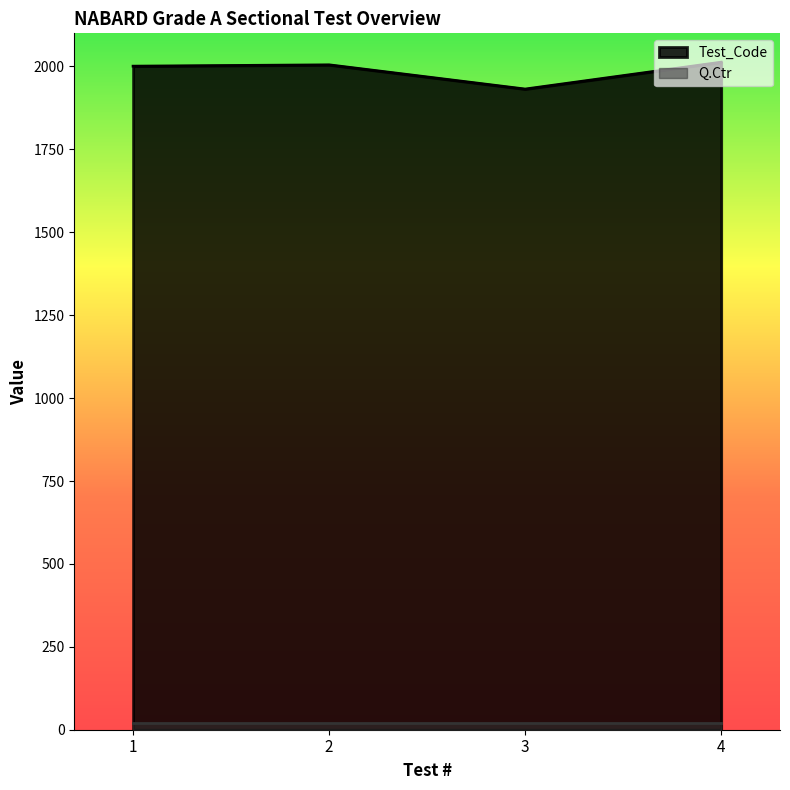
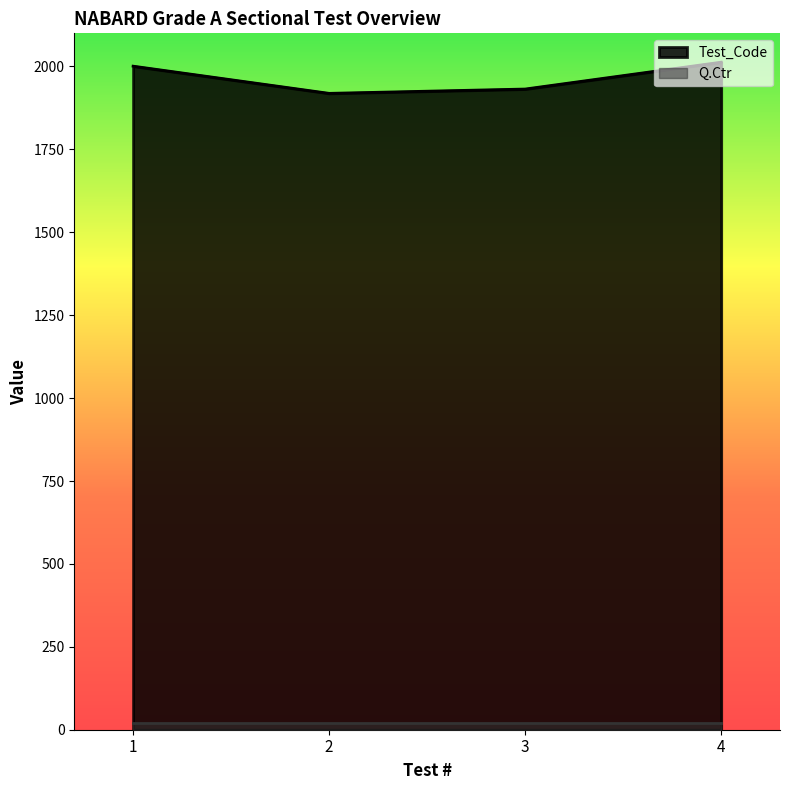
  {
    "Test_Code": {
      "1": 2000,
-     "2": 2010,
+     "2": 1920,
      "3": 1930
    },
    "Q.Ctr": {
      "1": 20,
      "2": 20,
      "3": 20,
      "4": 20
    }
  }
